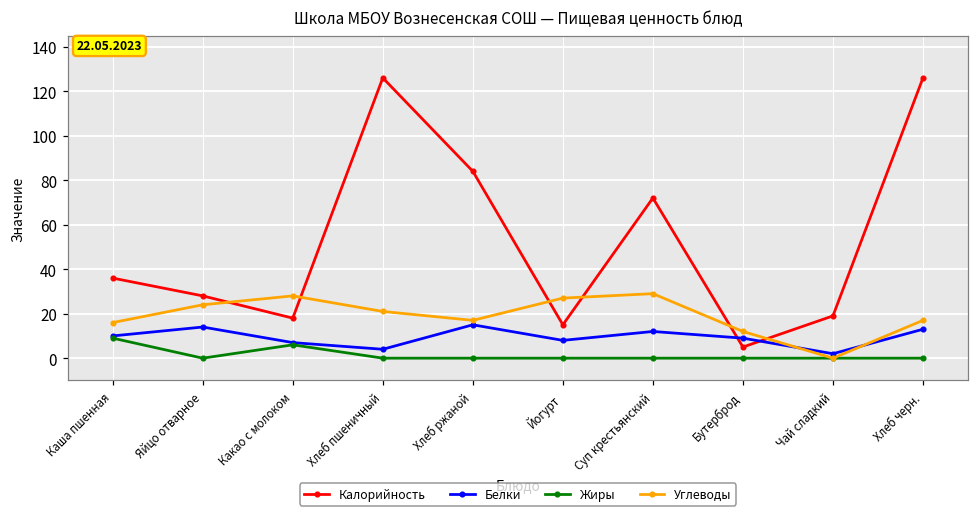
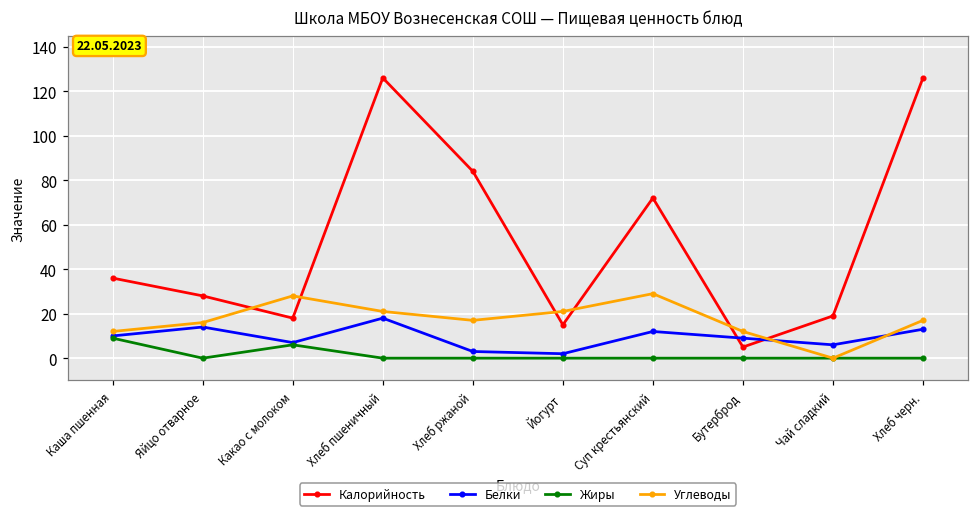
  {
    "Калорийность": {
      "Каша пшенная": 36,
      "Яйцо отварное": 28,
      "Какао с молоком": 18,
      "Хлеб пшеничный": 126,
      "Хлеб ржаной": 84,
      "Йогурт": 15,
      "Суп крестьянский": 72,
      "Бутерброд": 5,
      "Чай сладкий": 19,
      "Хлеб черн.": 126
    },
    "Белки": {
      "Яйцо отварное": 14,
-     "Хлеб пшеничный": 4,
-     "Хлеб ржаной": 15,
-     "Йогурт": 8,
+     "Хлеб пшеничный": 18,
+     "Хлеб ржаной": 3,
+     "Йогурт": 2,
      "Суп крестьянский": 12,
      "Бутерброд": 9,
-     "Чай сладкий": 2,
+     "Чай сладкий": 6,
      "Хлеб черн.": 13
    },
    "Жиры": {
      "Яйцо отварное": 0,
      "Хлеб пшеничный": 0,
      "Хлеб ржаной": 0,
      "Йогурт": 0,
      "Суп крестьянский": 0,
      "Бутерброд": 0,
      "Хлеб черн.": 0
    },
    "Углеводы": {
-     "Каша пшенная": 16,
-     "Яйцо отварное": 24,
+     "Каша пшенная": 12,
+     "Яйцо отварное": 16,
      "Какао с молоком": 28,
      "Хлеб пшеничный": 21,
      "Хлеб ржаной": 17,
-     "Йогурт": 27,
+     "Йогурт": 21,
      "Суп крестьянский": 29,
      "Бутерброд": 12,
      "Хлеб черн.": 17
    }
  }
